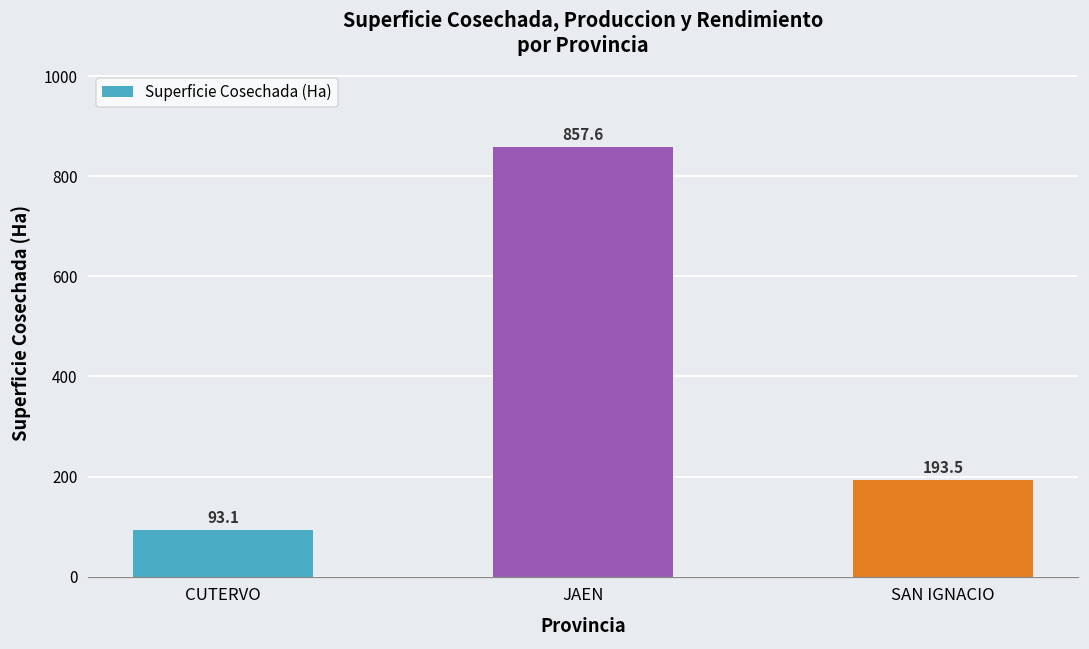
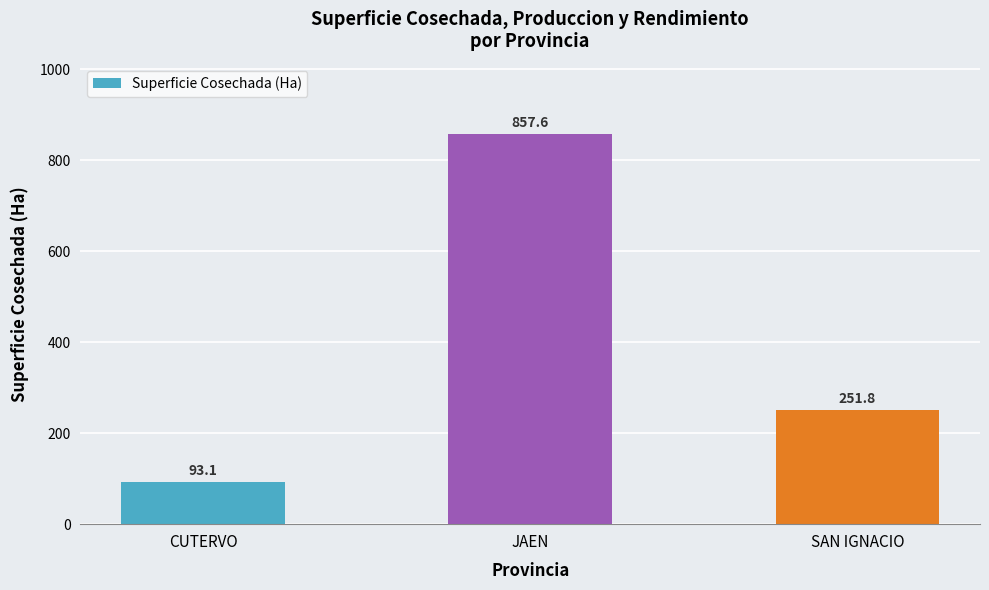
  {
    "CUTERVO": 93.1,
    "JAEN": 857.6,
-   "SAN IGNACIO": 193.5
+   "SAN IGNACIO": 251.8
  }
